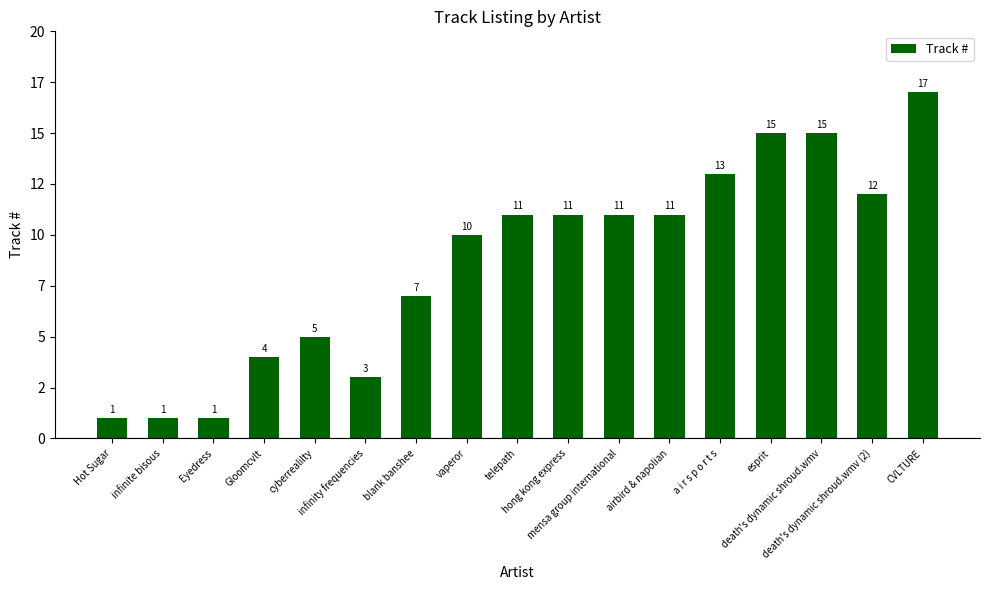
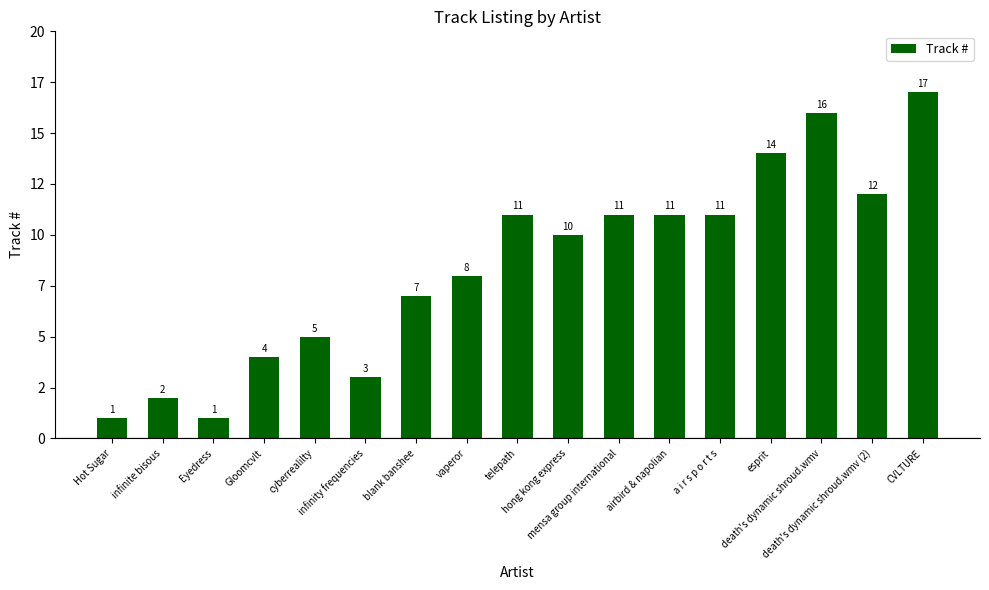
  {
    "Hot Sugar": 1,
-   "infinite bisous": 1,
+   "infinite bisous": 2,
    "Eyedress": 1,
    "Gloomcvlt": 4,
    "cyberrealilty": 5,
    "infinity frequencies": 3,
    "blank banshee": 7,
-   "vaperor": 10,
+   "vaperor": 8,
    "telepath": 11,
-   "hong kong express": 11,
+   "hong kong express": 10,
    "mensa group international": 11,
    "airbird & napolian": 11,
-   "a i r s p o r t s": 13,
-   "esprit": 15,
-   "death's dynamic shroud.wmv": 15,
+   "a i r s p o r t s": 11,
+   "esprit": 14,
+   "death's dynamic shroud.wmv": 16,
    "death's dynamic shroud.wmv (2)": 12,
    "CVLTURE": 17
  }
